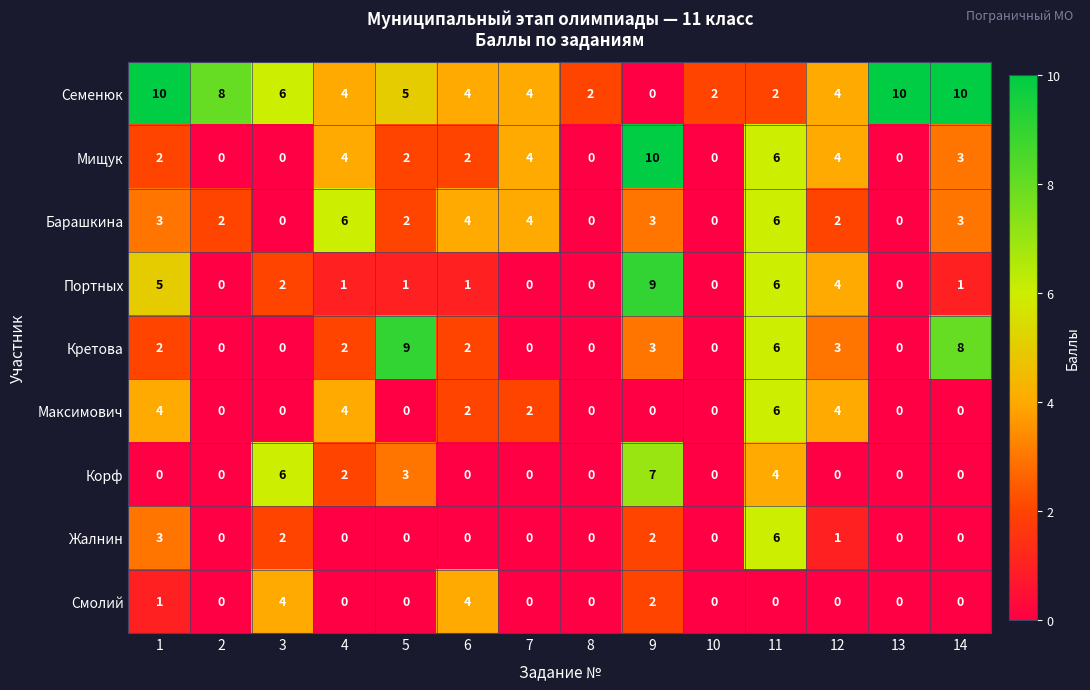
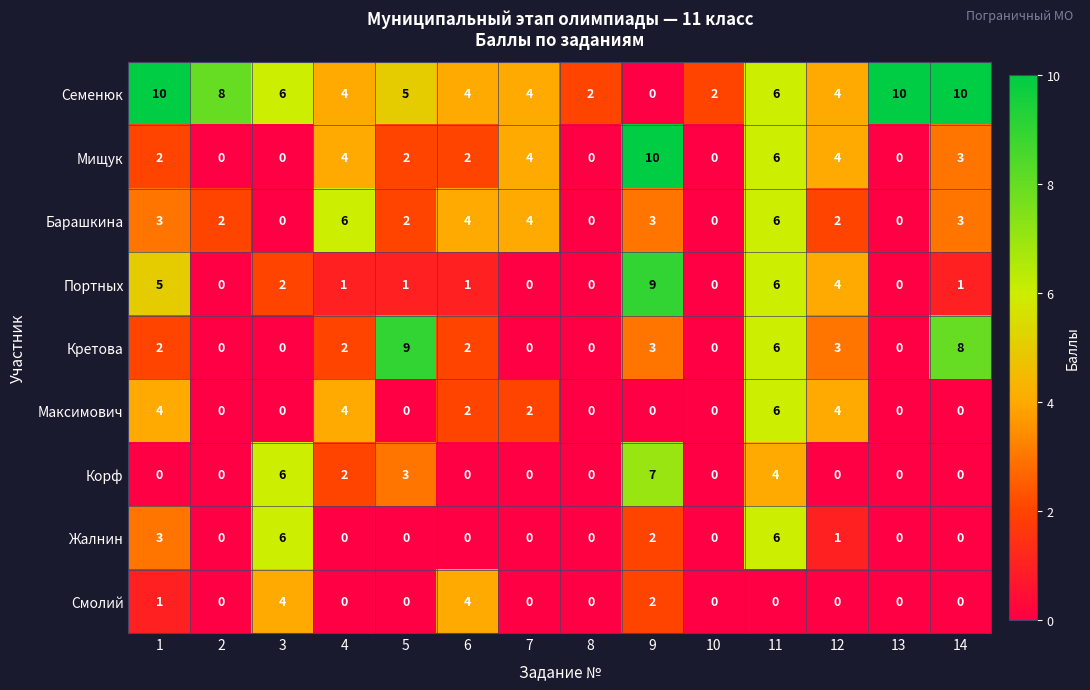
  {
    "Семенюк": {
      "1": 10,
      "2": 8,
      "3": 6,
      "4": 4,
      "5": 5,
      "6": 4,
      "7": 4,
      "8": 2,
      "9": 0,
      "10": 2,
-     "11": 2,
+     "11": 6,
      "12": 4,
      "13": 10,
      "14": 10
    },
    "Мищук": {
      "1": 2,
      "2": 0,
      "3": 0,
      "4": 4,
      "5": 2,
      "6": 2,
      "7": 4,
      "8": 0,
      "9": 10,
      "10": 0,
      "11": 6,
      "12": 4,
      "13": 0,
      "14": 3
    },
    "Барашкина": {
      "1": 3,
      "2": 2,
      "3": 0,
      "4": 6,
      "5": 2,
      "6": 4,
      "7": 4,
      "8": 0,
      "9": 3,
      "10": 0,
      "11": 6,
      "12": 2,
      "13": 0,
      "14": 3
    },
    "Портных": {
      "1": 5,
      "2": 0,
      "3": 2,
      "4": 1,
      "5": 1,
      "6": 1,
      "7": 0,
      "8": 0,
      "9": 9,
      "10": 0,
      "11": 6,
      "12": 4,
      "13": 0,
      "14": 1
    },
    "Кретова": {
      "1": 2,
      "2": 0,
      "3": 0,
      "4": 2,
      "5": 9,
      "6": 2,
      "7": 0,
      "8": 0,
      "9": 3,
      "10": 0,
      "11": 6,
      "12": 3,
      "13": 0,
      "14": 8
    },
    "Максимович": {
      "1": 4,
      "2": 0,
      "3": 0,
      "4": 4,
      "5": 0,
      "6": 2,
      "7": 2,
      "8": 0,
      "9": 0,
      "10": 0,
      "11": 6,
      "12": 4,
      "13": 0,
      "14": 0
    },
    "Корф": {
      "1": 0,
      "2": 0,
      "3": 6,
      "4": 2,
      "5": 3,
      "6": 0,
      "7": 0,
      "8": 0,
      "9": 7,
      "10": 0,
      "11": 4,
      "12": 0,
      "13": 0,
      "14": 0
    },
    "Жалнин": {
      "1": 3,
      "2": 0,
-     "3": 2,
+     "3": 6,
      "4": 0,
      "5": 0,
      "6": 0,
      "7": 0,
      "8": 0,
      "9": 2,
      "10": 0,
      "11": 6,
      "12": 1,
      "13": 0,
      "14": 0
    },
    "Смолий": {
      "1": 1,
      "2": 0,
      "3": 4,
      "4": 0,
      "5": 0,
      "6": 4,
      "7": 0,
      "8": 0,
      "9": 2,
      "10": 0,
      "11": 0,
      "12": 0,
      "13": 0,
      "14": 0
    }
  }
